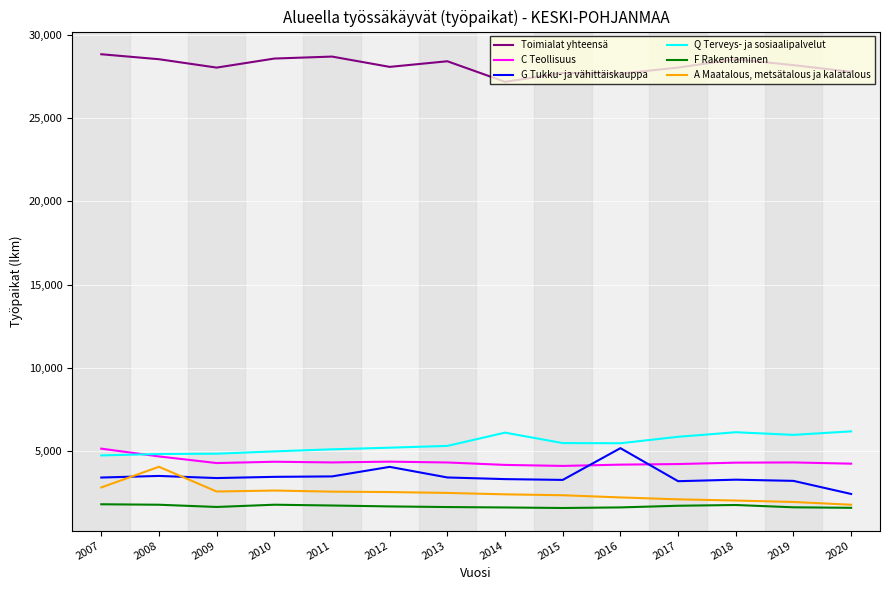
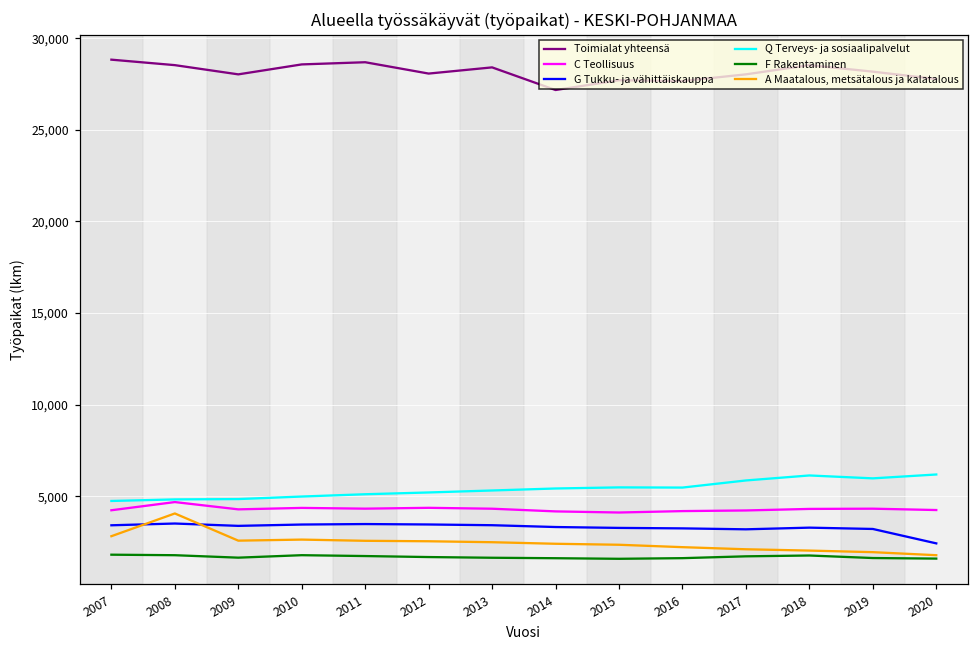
  {
    "Toimialat yhteensä": {
      "2007": "28,800",
      "2008": "28,500",
      "2009": "28,000",
      "2010": "28,600",
      "2011": "28,700",
      "2012": "28,100",
      "2013": "28,400"
    },
    "C Teollisuus": {
-     "2007": "5,200",
+     "2007": "4,200",
      "2009": "4,300",
      "2010": "4,400",
      "2011": "4,300",
      "2012": "4,400",
      "2013": "4,300",
      "2014": "4,200",
      "2015": "4,100",
      "2016": "4,200",
      "2017": "4,200",
      "2018": "4,300",
      "2019": "4,300",
      "2020": "4,300"
    },
    "G Tukku- ja vähittäiskauppa": {
      "2007": "3,400",
      "2008": "3,500",
      "2009": "3,400",
      "2010": "3,500",
      "2011": "3,500",
-     "2012": "4,100",
+     "2012": "3,500",
      "2013": "3,400",
      "2014": "3,300",
      "2015": "3,300",
-     "2016": "5,200",
+     "2016": "3,300",
      "2017": "3,200",
      "2018": "3,300",
      "2019": "3,200",
      "2020": "2,400"
    },
    "Q Terveys- ja sosiaalipalvelut": {
      "2007": "4,700",
      "2009": "4,900",
      "2010": "5,000",
      "2011": "5,100",
      "2012": "5,200",
      "2013": "5,300",
-     "2014": "6,100",
+     "2014": "5,400",
      "2015": "5,500",
      "2016": "5,500",
      "2017": "5,900",
      "2018": "6,100",
      "2019": "6,000",
      "2020": "6,200"
    },
    "F Rakentaminen": {
      "2007": "1,800",
      "2008": "1,800",
      "2009": "1,700",
      "2010": "1,800",
      "2011": "1,700",
      "2012": "1,700",
      "2013": "1,600",
      "2014": "1,600",
      "2015": "1,600",
      "2016": "1,600",
      "2017": "1,700",
      "2018": "1,800",
      "2019": "1,600",
      "2020": "1,600"
    },
    "A Maatalous, metsätalous ja kalatalous": {
      "2007": "2,800",
      "2008": "4,100",
      "2009": "2,600",
      "2010": "2,600",
      "2011": "2,600",
      "2012": "2,500",
      "2013": "2,500",
      "2014": "2,400",
      "2015": "2,400",
      "2016": "2,200",
      "2017": "2,100",
      "2018": "2,000",
      "2019": "2,000",
      "2020": "1,800"
    }
  }
